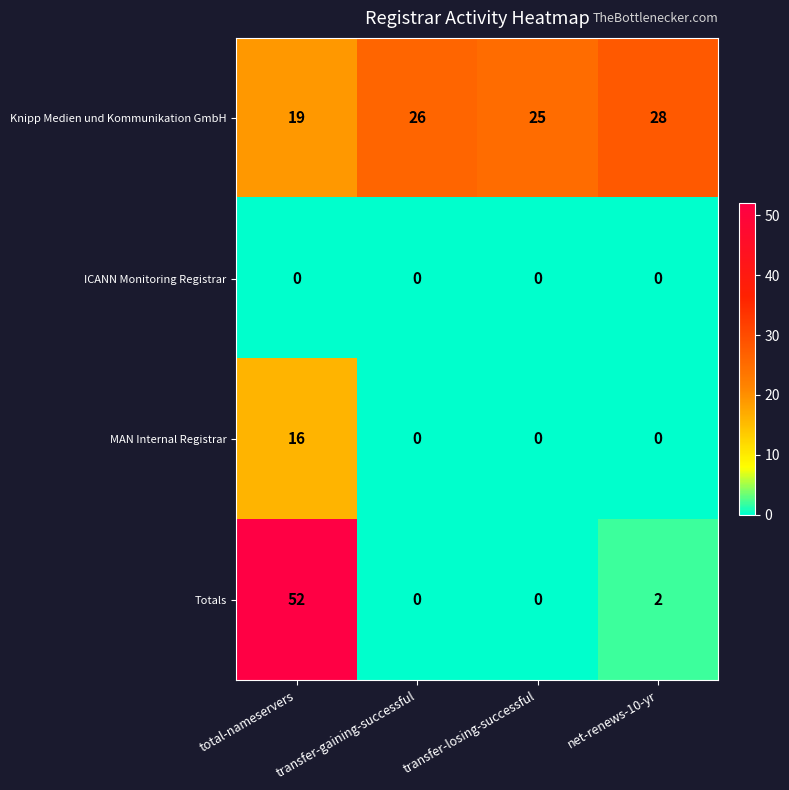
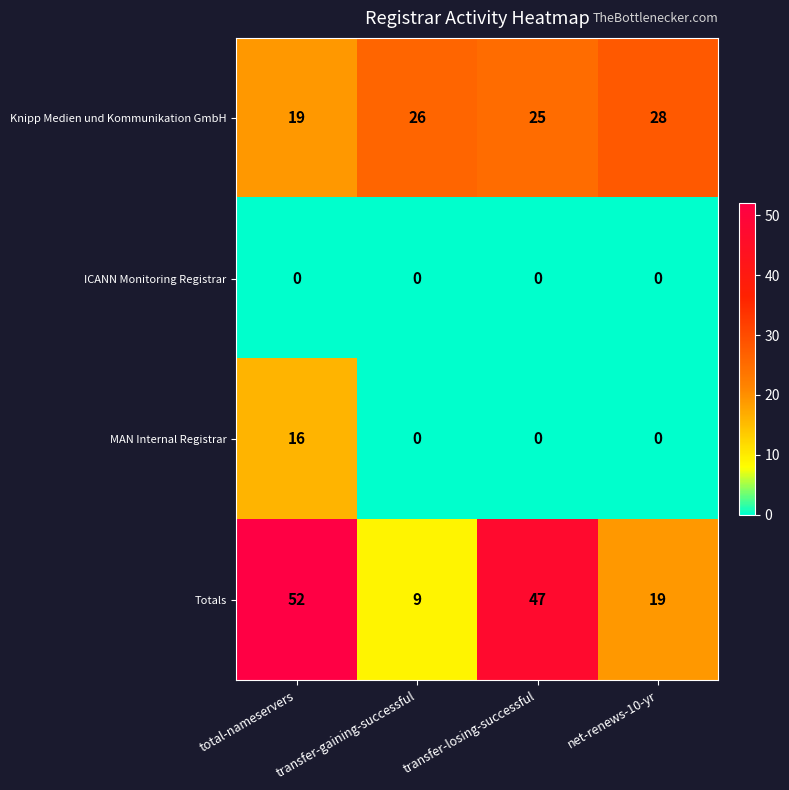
  {
    "Knipp Medien und Kommunikation GmbH": {
      "total-nameservers": 19,
      "transfer-gaining-successful": 26,
      "transfer-losing-successful": 25,
      "net-renews-10-yr": 28
    },
    "ICANN Monitoring Registrar": {
      "total-nameservers": 0,
      "transfer-gaining-successful": 0,
      "transfer-losing-successful": 0,
      "net-renews-10-yr": 0
    },
    "MAN Internal Registrar": {
      "total-nameservers": 16,
      "transfer-gaining-successful": 0,
      "transfer-losing-successful": 0,
      "net-renews-10-yr": 0
    },
    "Totals": {
      "total-nameservers": 52,
-     "transfer-gaining-successful": 0,
-     "transfer-losing-successful": 0,
-     "net-renews-10-yr": 2
+     "transfer-gaining-successful": 9,
+     "transfer-losing-successful": 47,
+     "net-renews-10-yr": 19
    }
  }
